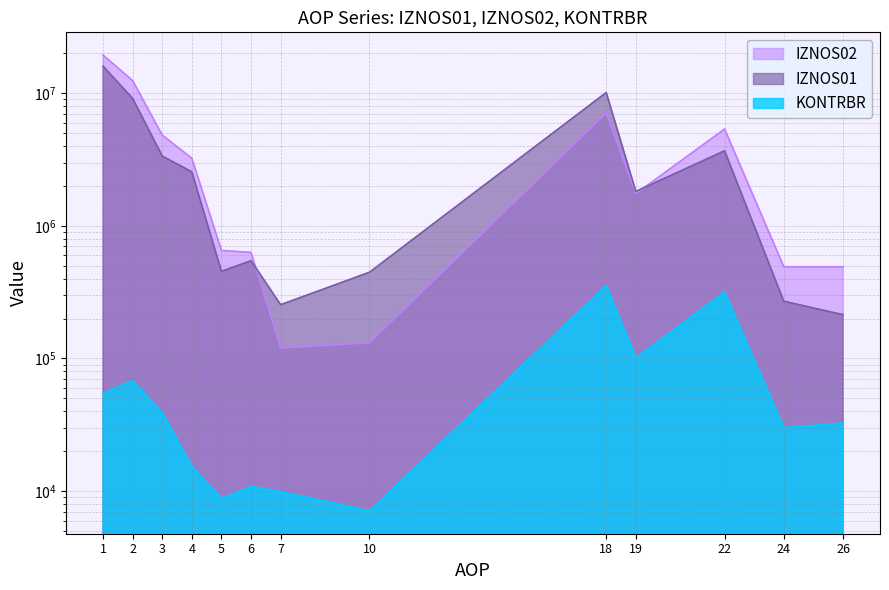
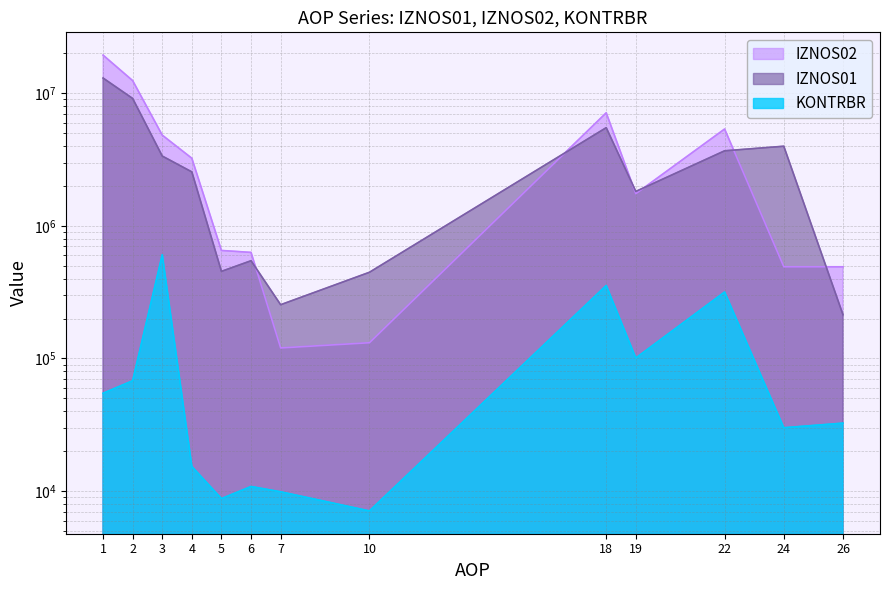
  {
    "IZNOS02": {
      "1": 19000000,
      "2": 12000000,
      "3": 4800000,
      "4": 3200000,
      "5": 700000,
      "6": 600000,
      "7": 120000,
      "10": 130000,
      "18": 7000000,
      "22": 5400000,
      "24": 490000,
      "26": 490000
    },
    "IZNOS01": {
-     "1": 16000000,
+     "1": 13000000,
      "2": 9000000,
      "3": 3400000,
      "4": 2500000,
      "5": 450000,
      "6": 550000,
      "7": 250000,
      "10": 450000,
-     "18": 10000000,
+     "18": 5500000,
      "22": 3700000,
-     "24": 270000,
+     "24": 4000000,
      "26": 210000
    },
    "KONTRBR": {
      "1": 55000,
      "2": 70000,
-     "3": 39000,
+     "3": 600000,
      "4": 15000,
      "5": 9000,
      "6": 11000,
      "7": 10000,
      "10": 7000,
      "18": 350000,
      "19": 100000,
      "22": 320000,
      "24": 30000,
      "26": 33000
    }
  }
